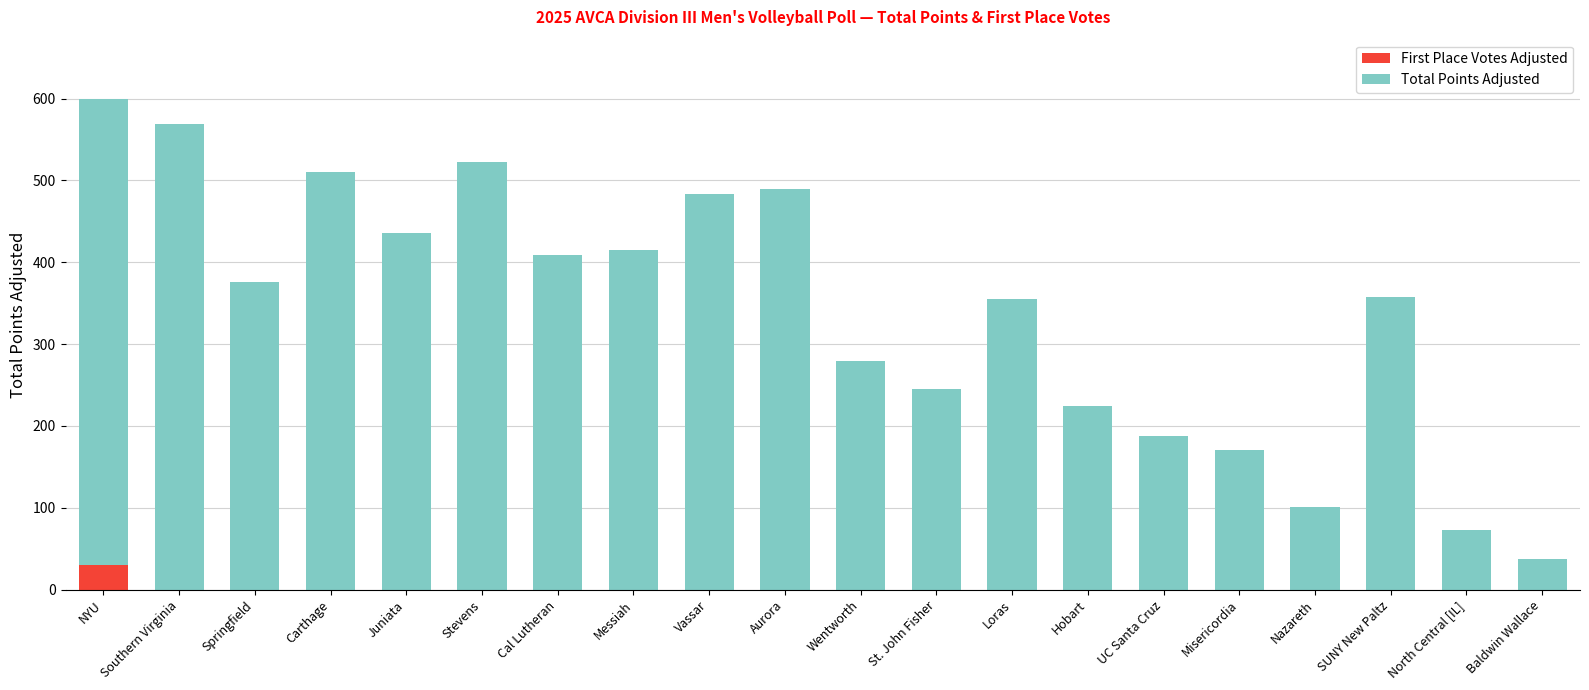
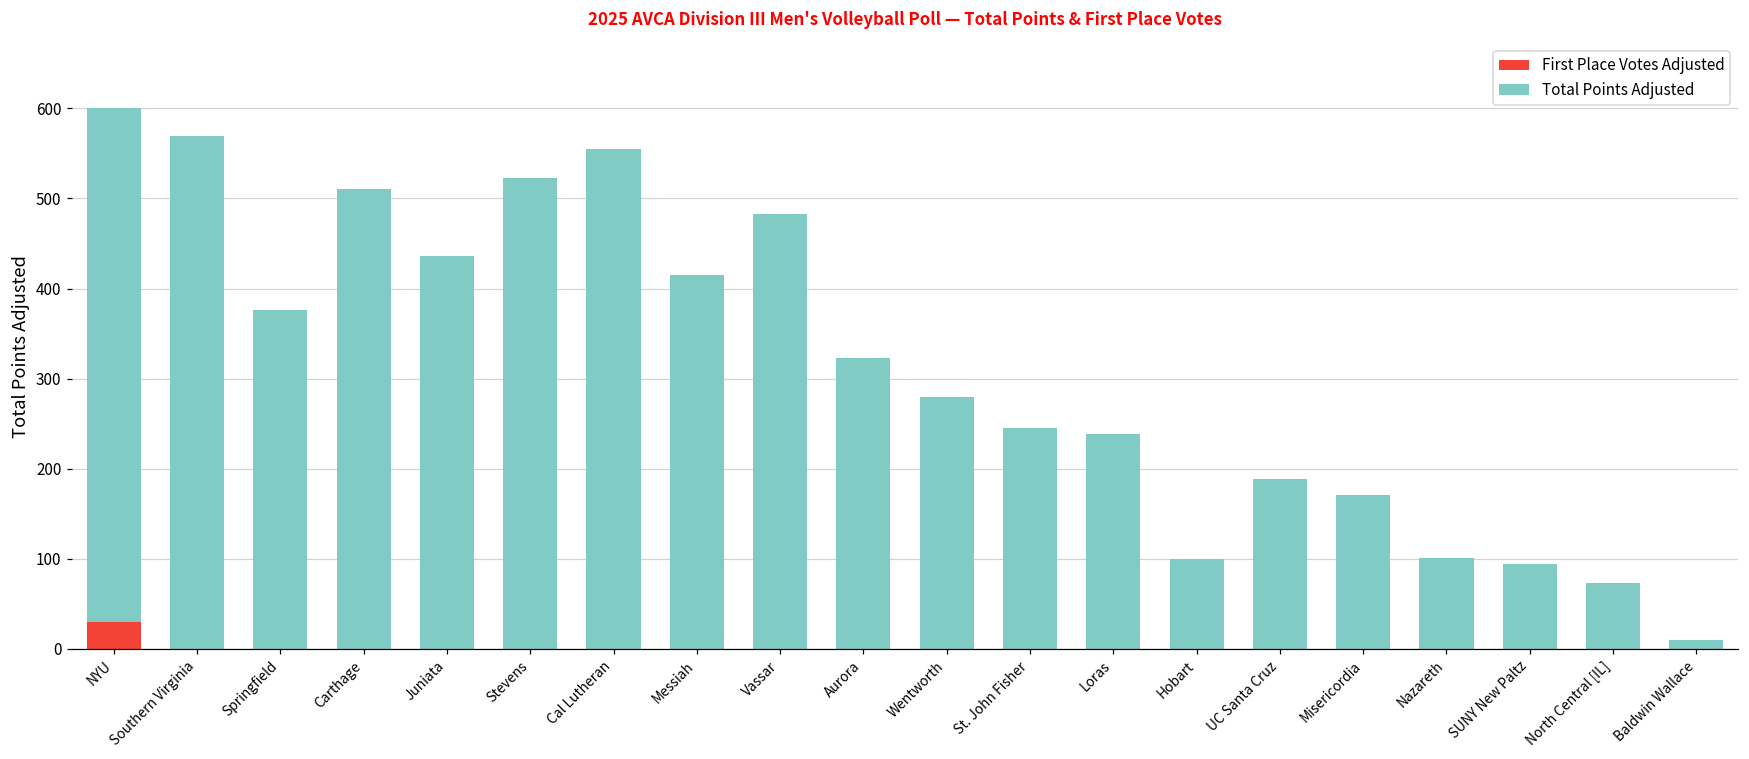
  {
    "First Place Votes Adjusted": {
      "NYU": 30,
      "Southern Virginia": 0,
      "Springfield": 0,
      "Carthage": 0,
      "Juniata": 0,
      "Stevens": 0,
      "Cal Lutheran": 0,
      "Messiah": 0,
      "Vassar": 0,
      "Aurora": 0,
      "Wentworth": 0,
      "St. John Fisher": 0,
      "Loras": 0,
      "Hobart": 0,
      "UC Santa Cruz": 0,
      "Misericordia": 0,
      "Nazareth": 0,
      "SUNY New Paltz": 0,
      "North Central [IL]": 0,
      "Baldwin Wallace": 0
    },
    "Total Points Adjusted": {
-     "Cal Lutheran": 410,
-     "Aurora": 490,
-     "Loras": 360,
-     "Hobart": 230,
-     "SUNY New Paltz": 360,
-     "Baldwin Wallace": 40
+     "Cal Lutheran": 560,
+     "Aurora": 320,
+     "Loras": 240,
+     "Hobart": 100,
+     "SUNY New Paltz": 90,
+     "Baldwin Wallace": 10
    }
  }
